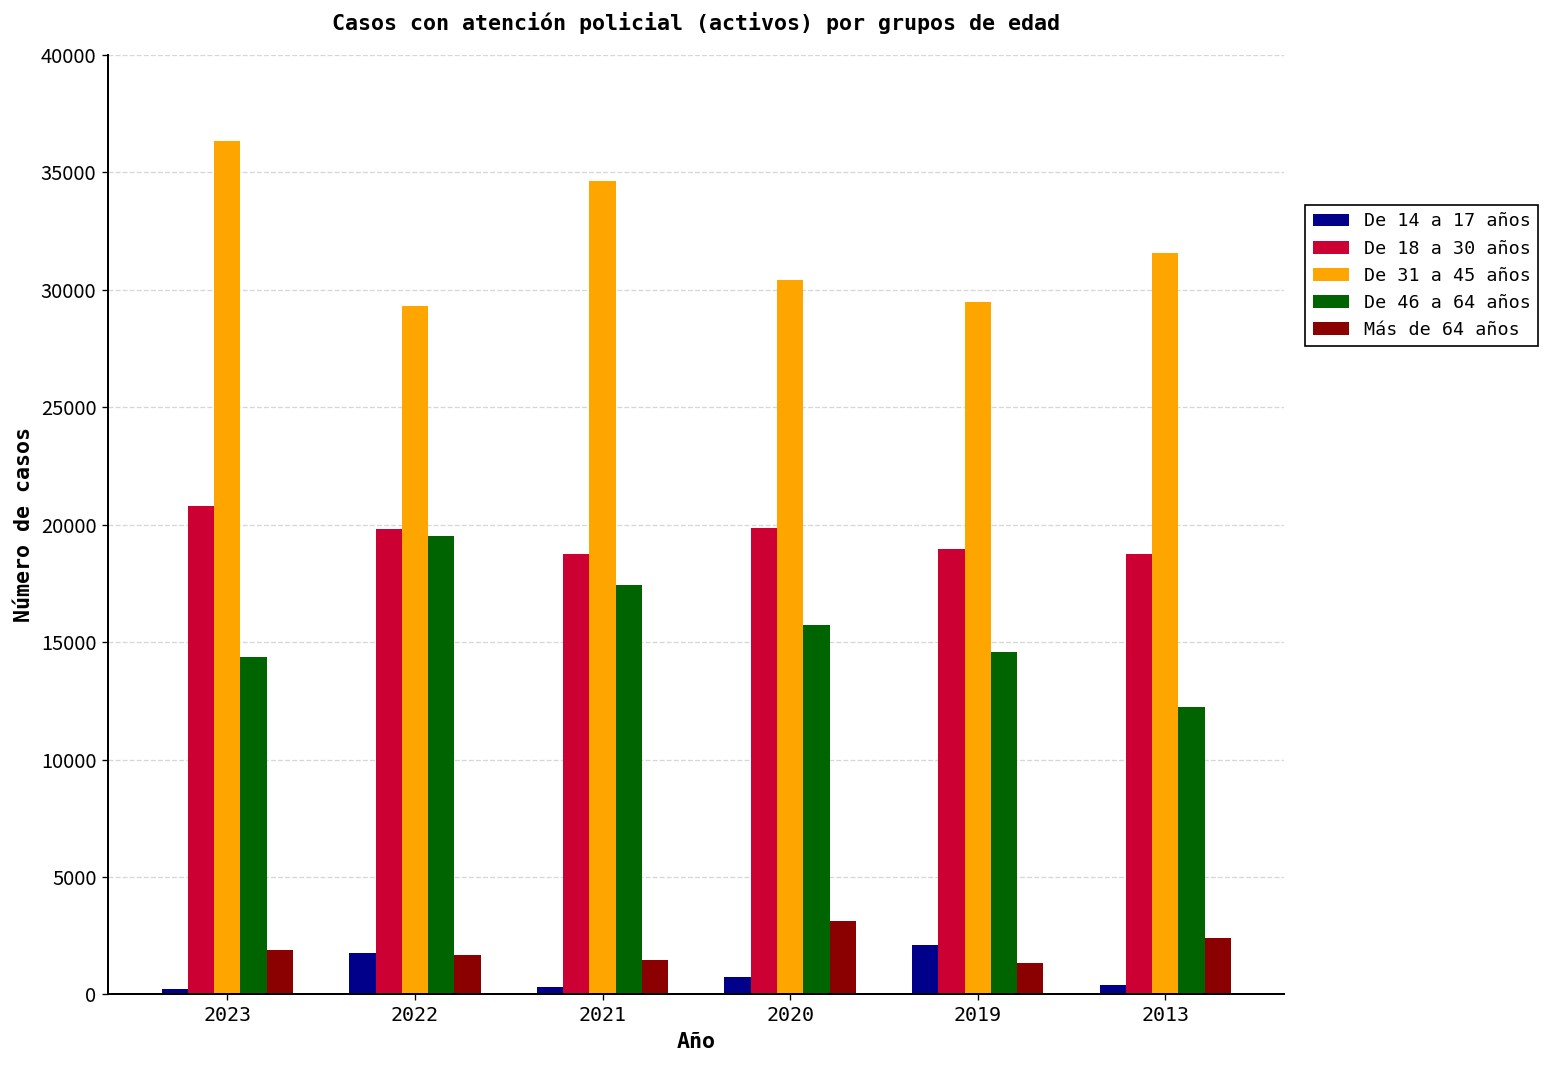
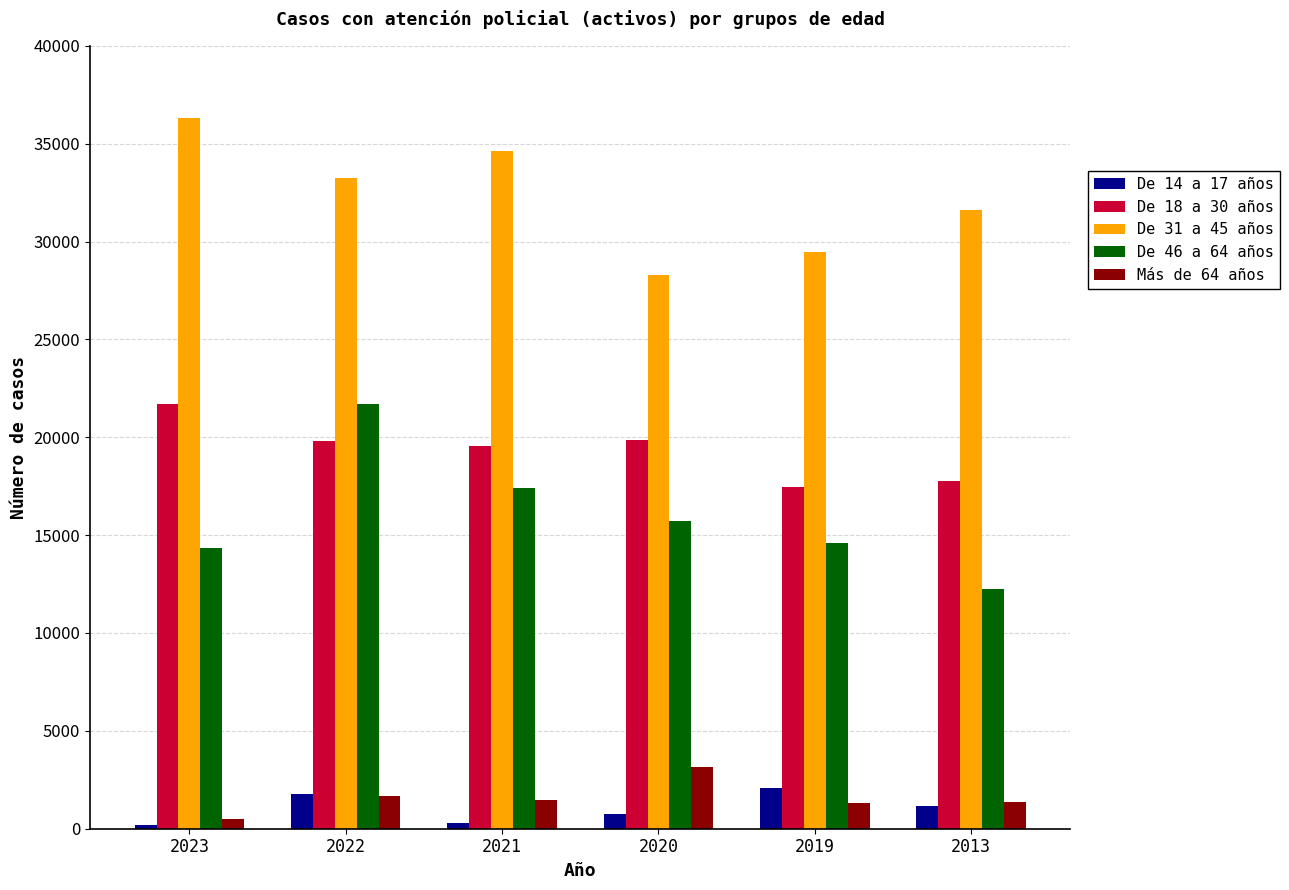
  {
    "De 14 a 17 años": {
      "2023": 200,
      "2022": 1800,
      "2021": 300,
      "2020": 700,
      "2019": 2100,
-     "2013": 400
+     "2013": 1100
    },
    "De 18 a 30 años": {
-     "2023": 20800,
+     "2023": 21700,
      "2022": 19800,
-     "2021": 18800,
+     "2021": 19500,
      "2020": 19800,
-     "2019": 19000,
-     "2013": 18700
+     "2019": 17500,
+     "2013": 17800
    },
    "De 31 a 45 años": {
      "2023": 36300,
-     "2022": 29300,
+     "2022": 33200,
      "2021": 34600,
-     "2020": 30400,
+     "2020": 28300,
      "2019": 29500,
      "2013": 31600
    },
    "De 46 a 64 años": {
      "2023": 14400,
-     "2022": 19500,
+     "2022": 21700,
      "2021": 17400,
      "2020": 15700,
      "2019": 14600,
      "2013": 12200
    },
    "Más de 64 años": {
-     "2023": 1900,
+     "2023": 500,
      "2022": 1700,
      "2021": 1500,
      "2020": 3100,
      "2019": 1300,
-     "2013": 2400
+     "2013": 1400
    }
  }
